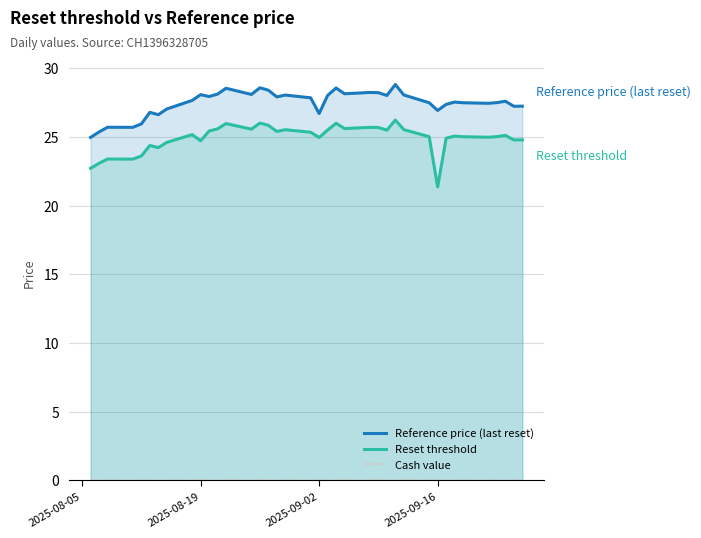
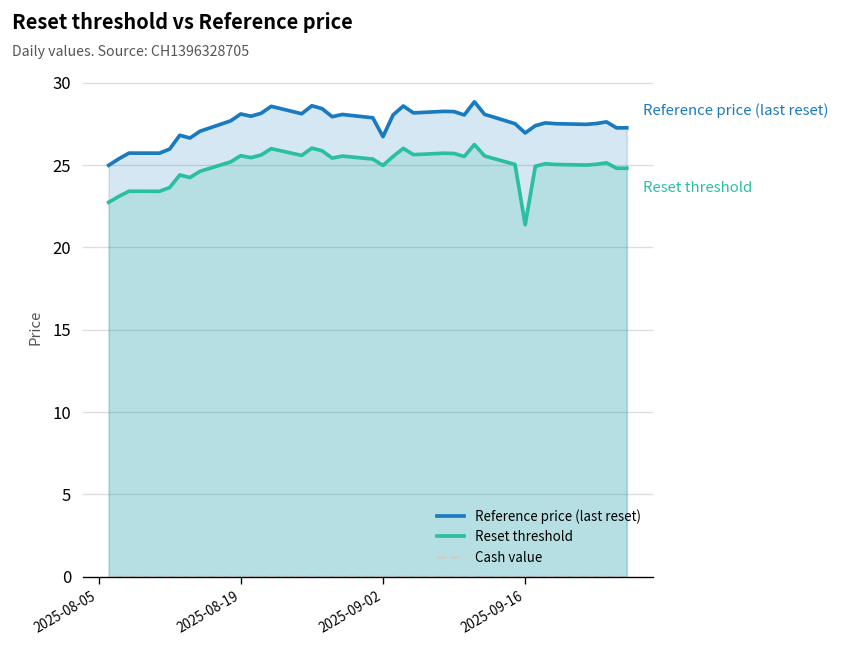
  {
    "Reference price (last reset)": {
      "2025-08-19": 28.1,
      "2025-09-02": 26.7,
      "2025-09-16": 26.9
    },
    "Reset threshold": {
-     "2025-08-19": 24.7,
+     "2025-08-19": 25.6,
      "2025-09-02": 25.0,
      "2025-09-16": 21.4
    },
    "Cash value": {
      "2025-08-19": 0.0,
      "2025-09-02": 0.0,
      "2025-09-16": 0.0
    }
  }
